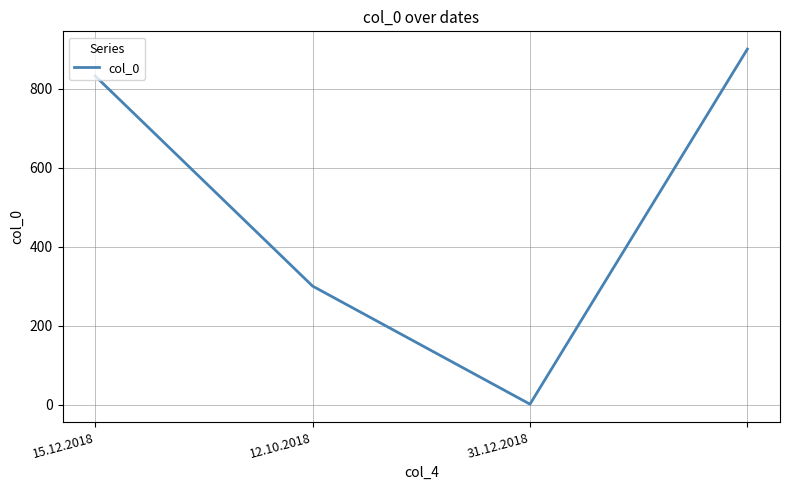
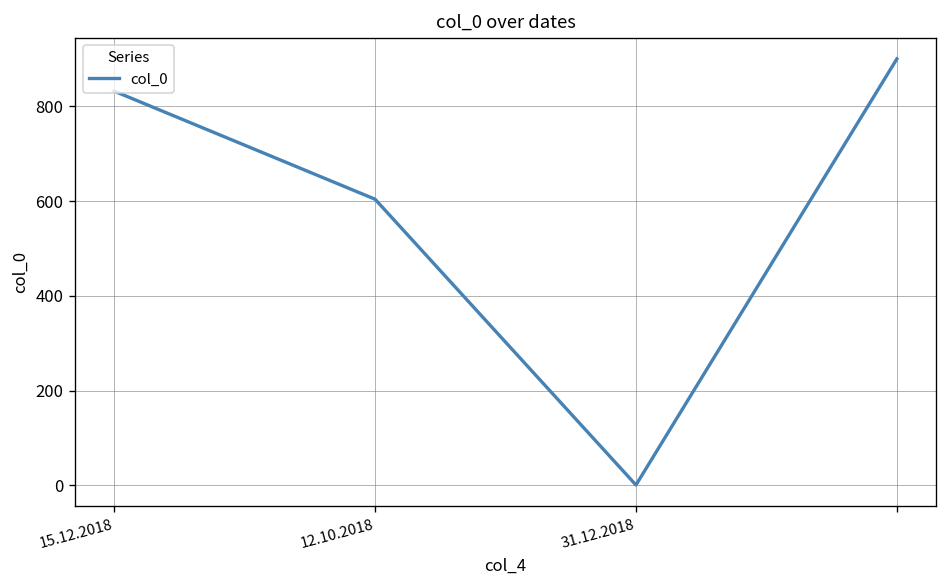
  {
-   "12.10.2018": 300,
+   "12.10.2018": 600,
    "31.12.2018": 0
  }
